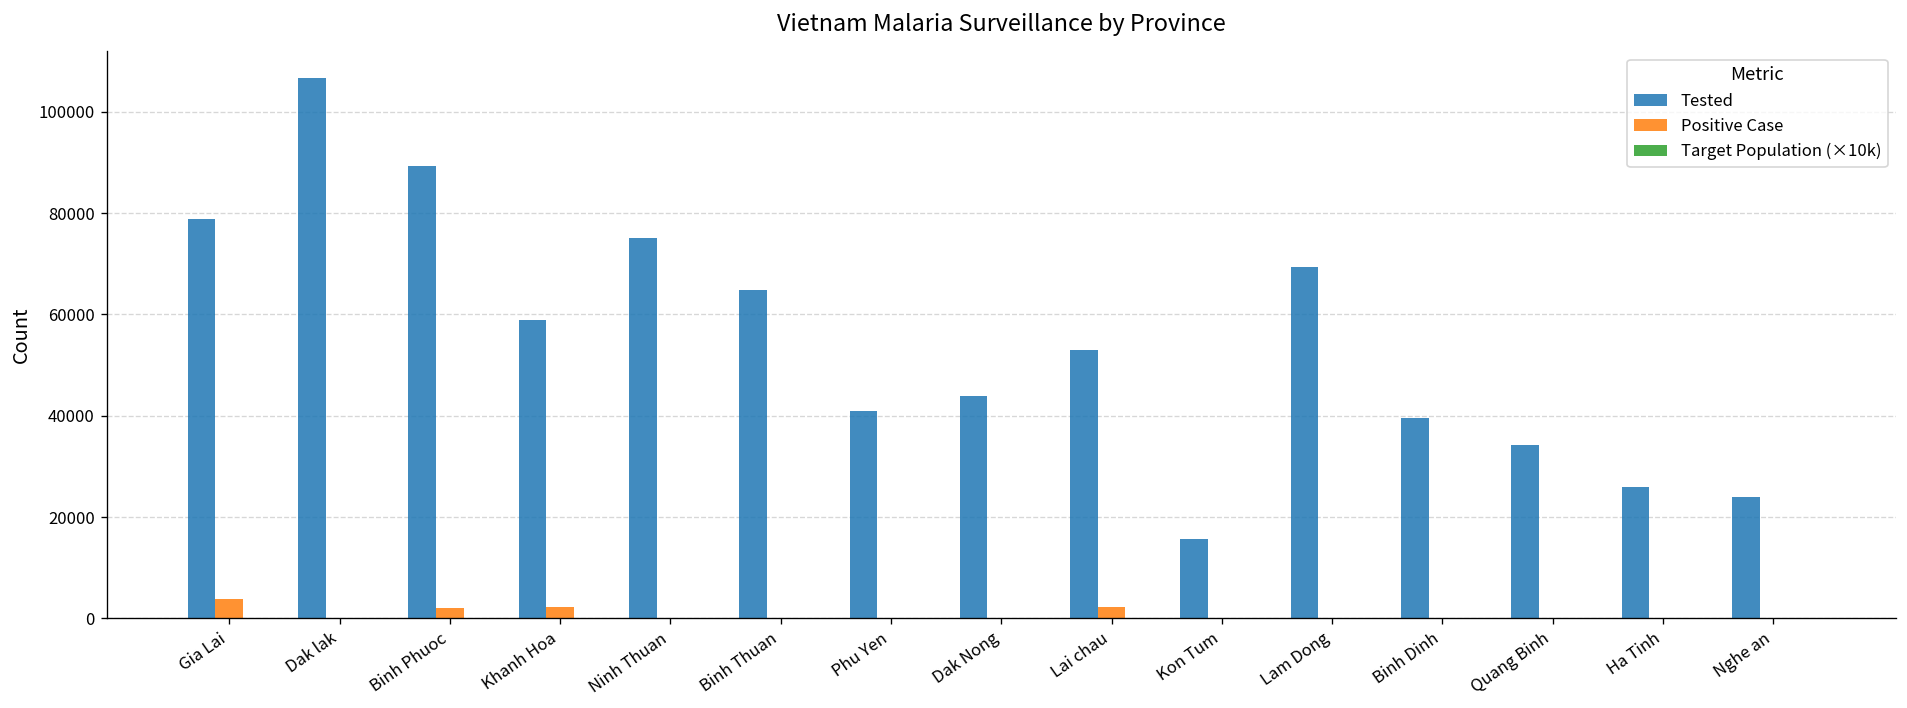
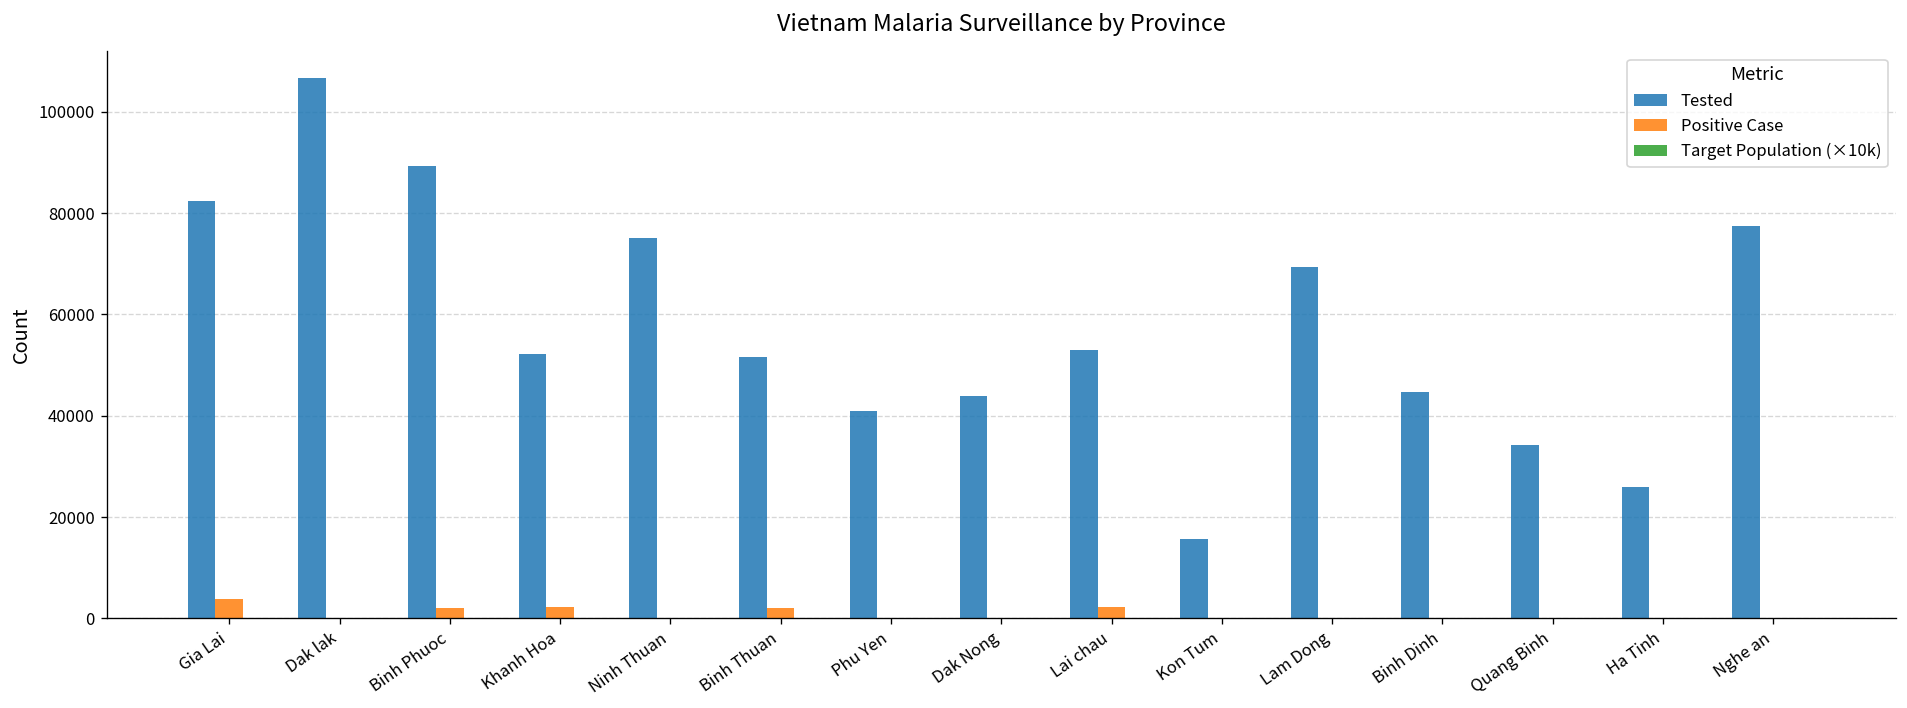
  {
    "Tested": {
-     "Gia Lai": 79000,
+     "Gia Lai": 82000,
      "Dak lak": 107000,
      "Binh Phuoc": 89000,
-     "Khanh Hoa": 59000,
+     "Khanh Hoa": 52000,
      "Ninh Thuan": 75000,
-     "Binh Thuan": 65000,
+     "Binh Thuan": 52000,
      "Phu Yen": 41000,
      "Dak Nong": 44000,
      "Lai chau": 53000,
      "Kon Tum": 16000,
      "Lam Dong": 69000,
-     "Binh Dinh": 39000,
+     "Binh Dinh": 45000,
      "Quang Binh": 34000,
      "Ha Tinh": 26000,
-     "Nghe an": 24000
+     "Nghe an": 77000
    },
    "Positive Case": {
      "Gia Lai": 4000,
      "Binh Phuoc": 2000,
      "Khanh Hoa": 2000,
-     "Binh Thuan": 0,
+     "Binh Thuan": 2000,
      "Lai chau": 2000
    },
    "Target Population (×10k)": {
      "Ha Tinh": 0
    }
  }
